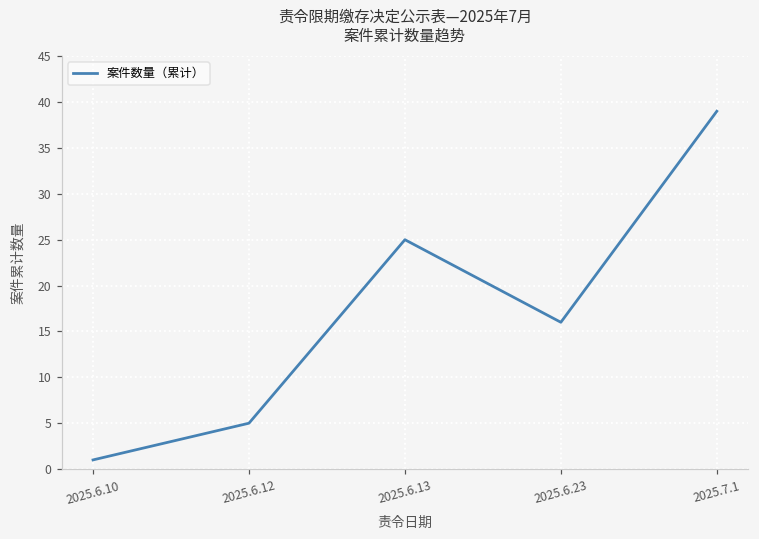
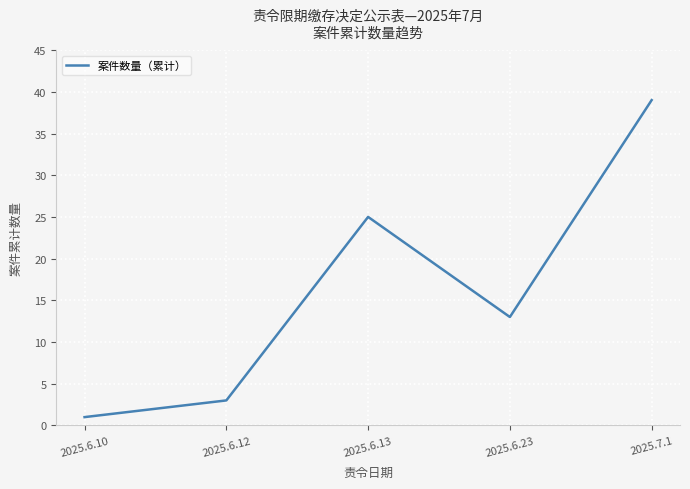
  {
    "2025.6.10": 1,
-   "2025.6.12": 5,
+   "2025.6.12": 3,
    "2025.6.13": 25,
-   "2025.6.23": 16,
+   "2025.6.23": 13,
    "2025.7.1": 39
  }
